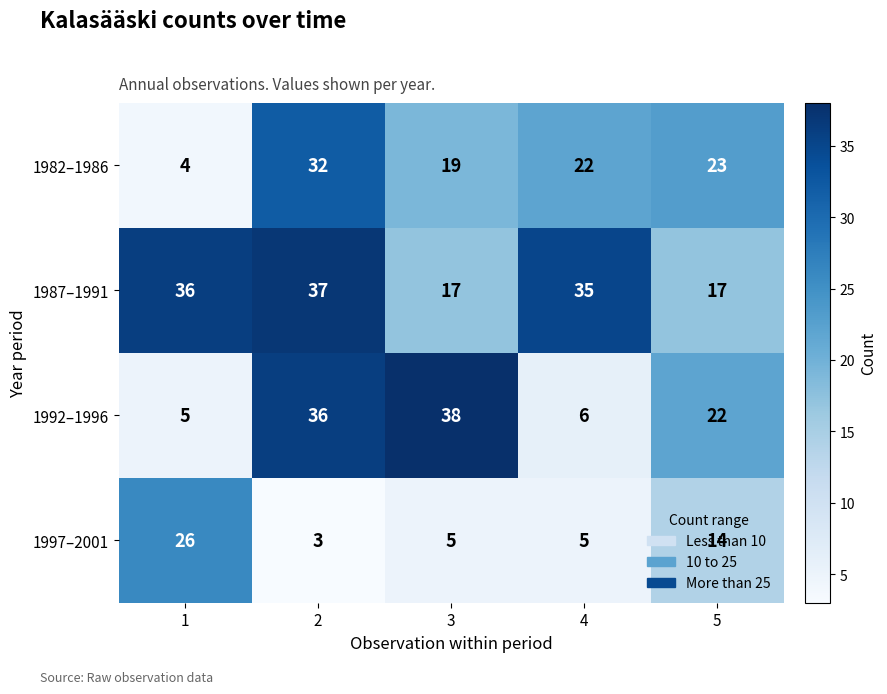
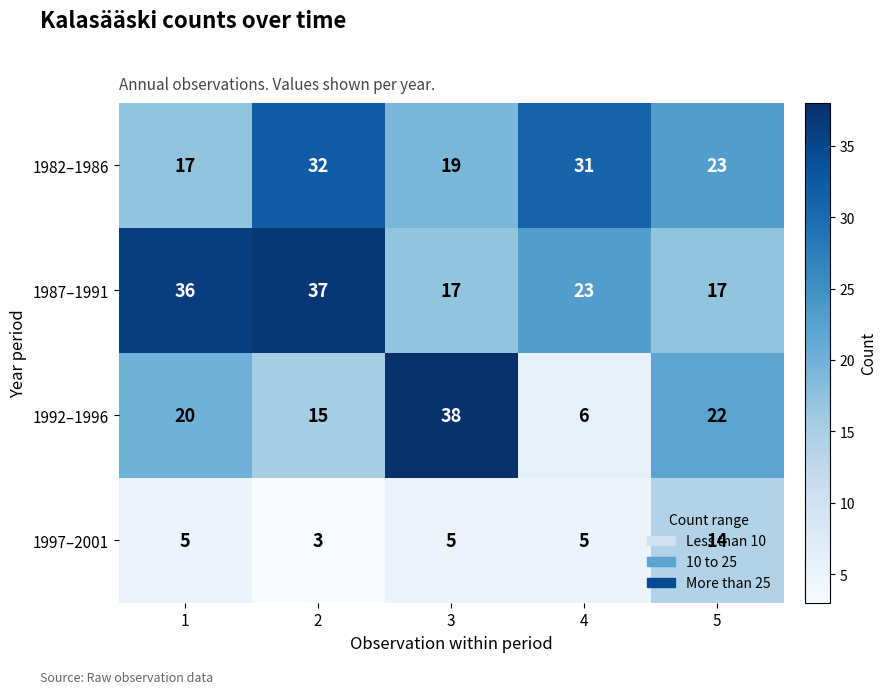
  {
    "1982–1986": {
-     "1": 4,
+     "1": 17,
      "2": 32,
      "3": 19,
-     "4": 22,
+     "4": 31,
      "5": 23
    },
    "1987–1991": {
      "1": 36,
      "2": 37,
      "3": 17,
-     "4": 35,
+     "4": 23,
      "5": 17
    },
    "1992–1996": {
-     "1": 5,
-     "2": 36,
+     "1": 20,
+     "2": 15,
      "3": 38,
      "4": 6,
      "5": 22
    },
    "1997–2001": {
-     "1": 26,
+     "1": 5,
      "2": 3,
      "3": 5,
      "4": 5,
      "5": 14
    }
  }
